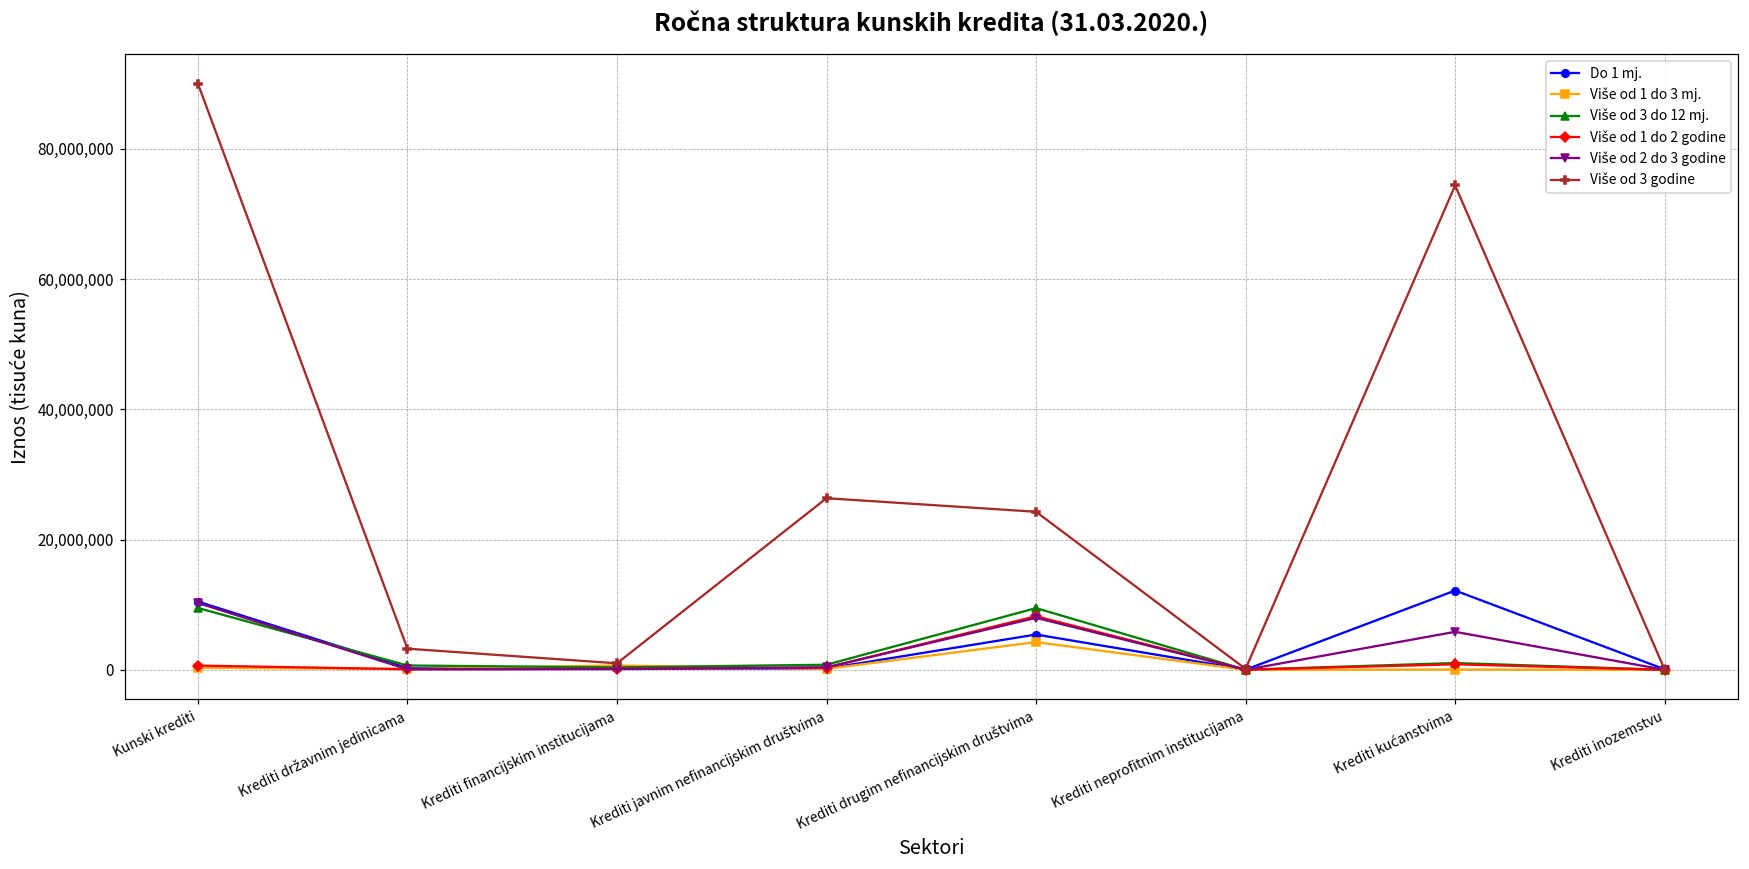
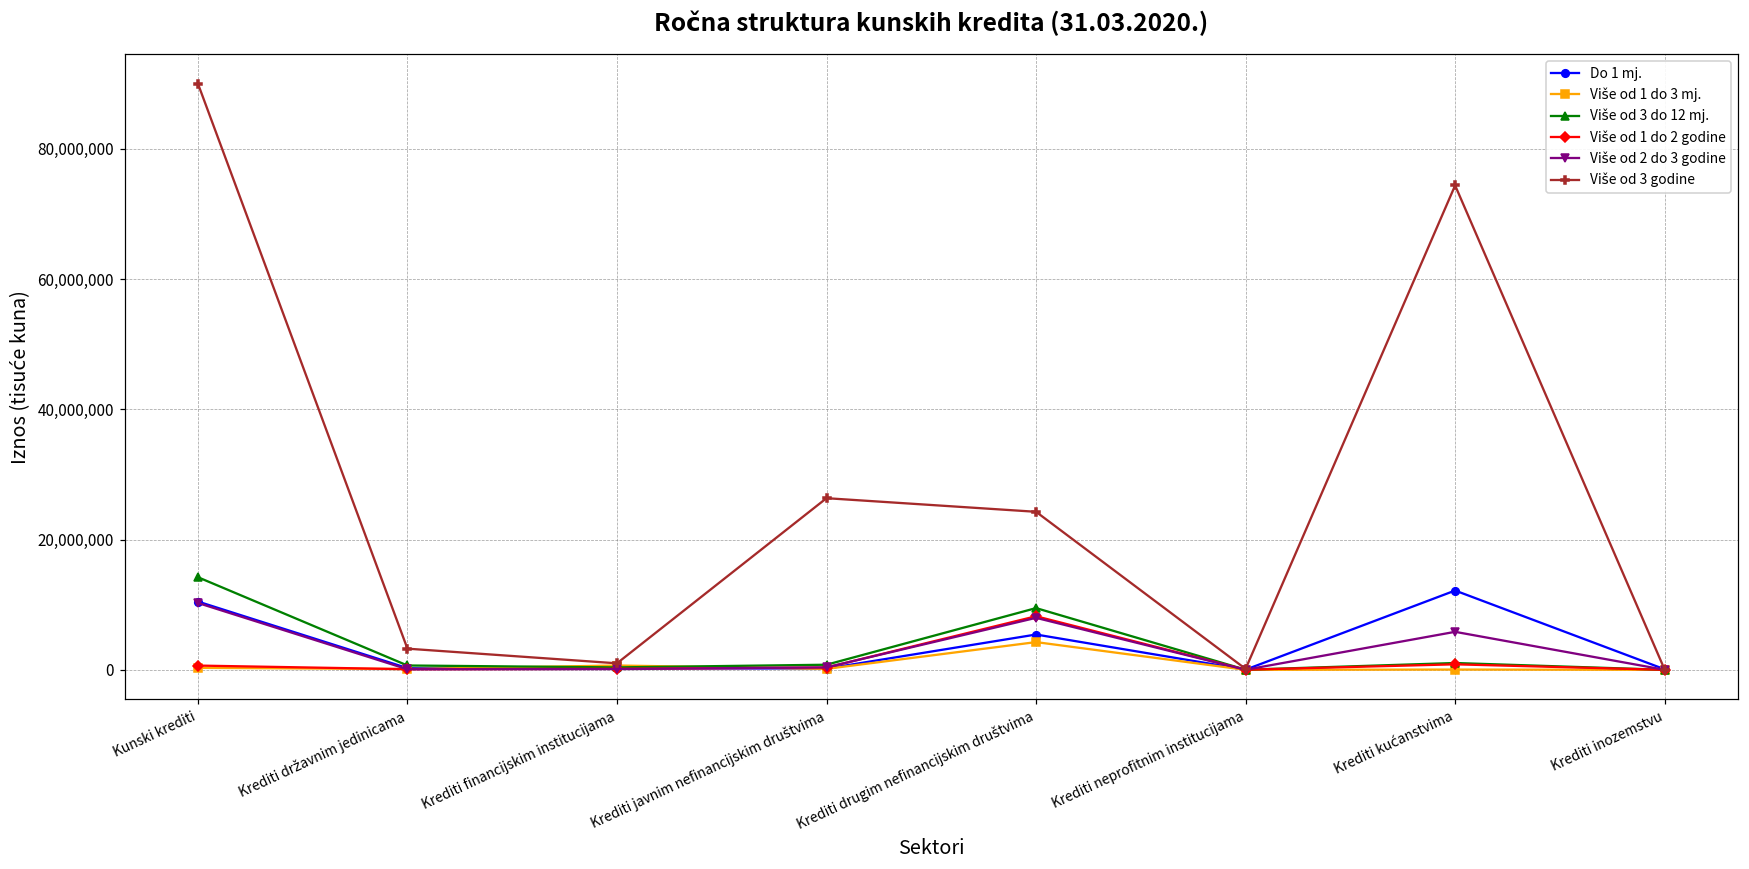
  {
    "Do 1 mj.": {
      "Krediti drugim nefinancijskim društvima": "5,000,000",
      "Krediti kućanstvima": "12,000,000"
    },
    "Više od 1 do 3 mj.": {
      "Krediti drugim nefinancijskim društvima": "4,000,000",
      "Krediti kućanstvima": "0"
    },
    "Više od 3 do 12 mj.": {
-     "Kunski krediti": "9,000,000",
+     "Kunski krediti": "14,000,000",
      "Krediti drugim nefinancijskim društvima": "9,000,000"
    },
    "Više od 2 do 3 godine": {
      "Krediti kućanstvima": "6,000,000"
    },
    "Više od 3 godine": {
      "Kunski krediti": "90,000,000",
      "Krediti državnim jedinicama": "3,000,000",
      "Krediti javnim nefinancijskim društvima": "26,000,000",
      "Krediti drugim nefinancijskim društvima": "24,000,000",
      "Krediti kućanstvima": "74,000,000"
    }
  }
